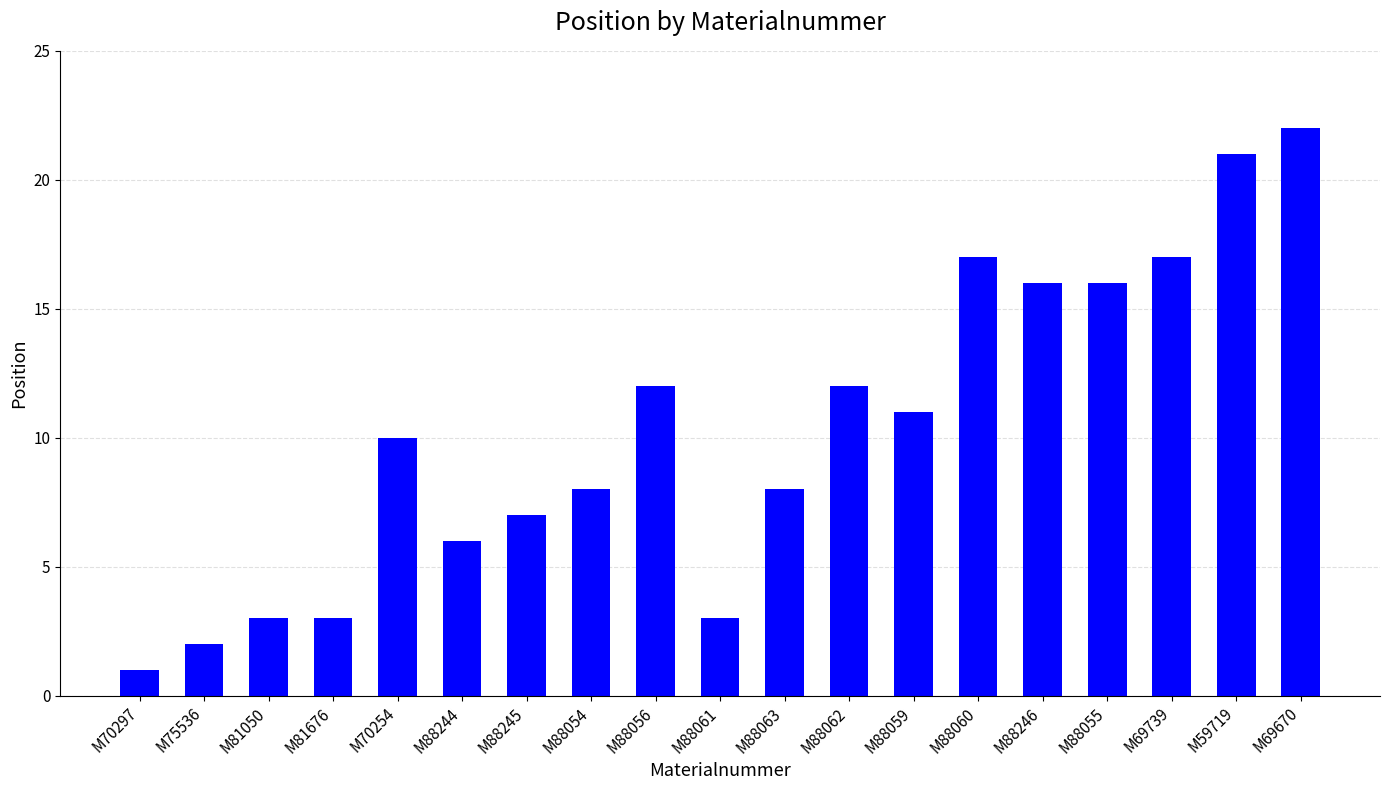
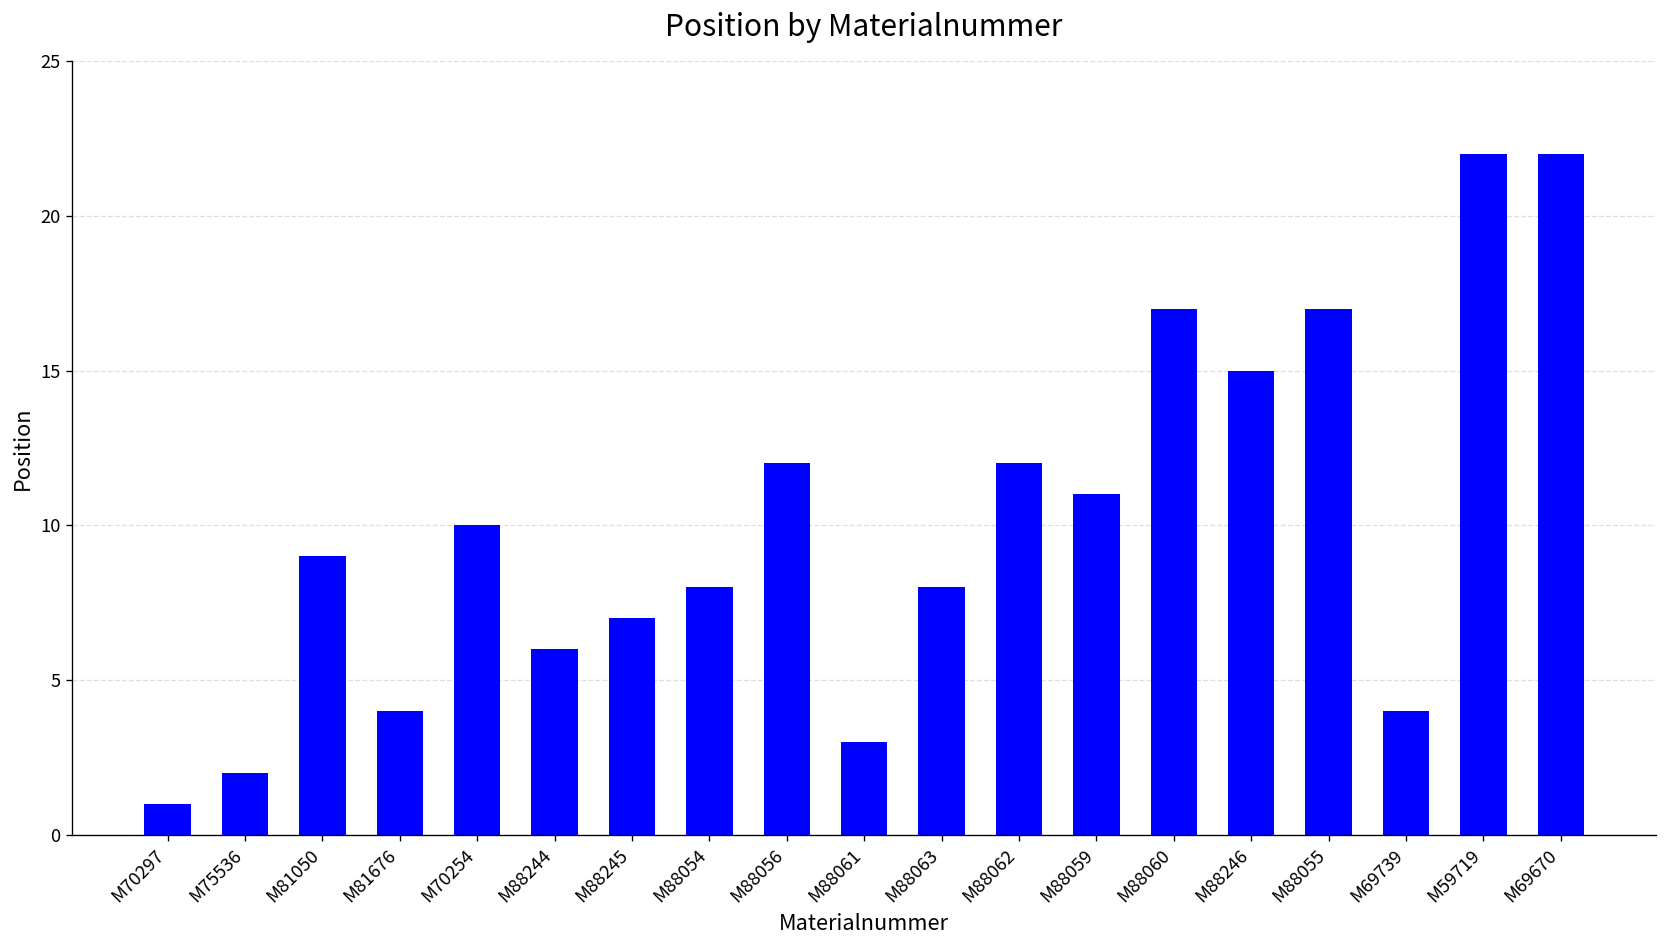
  {
    "M70297": 1,
    "M75536": 2,
-   "M81050": 3,
-   "M81676": 3,
+   "M81050": 9,
+   "M81676": 4,
    "M70254": 10,
    "M88244": 6,
    "M88245": 7,
    "M88054": 8,
    "M88056": 12,
    "M88061": 3,
    "M88063": 8,
    "M88062": 12,
    "M88059": 11,
    "M88060": 17,
-   "M88246": 16,
-   "M88055": 16,
-   "M69739": 17,
-   "M59719": 21,
+   "M88246": 15,
+   "M88055": 17,
+   "M69739": 4,
+   "M59719": 22,
    "M69670": 22
  }
